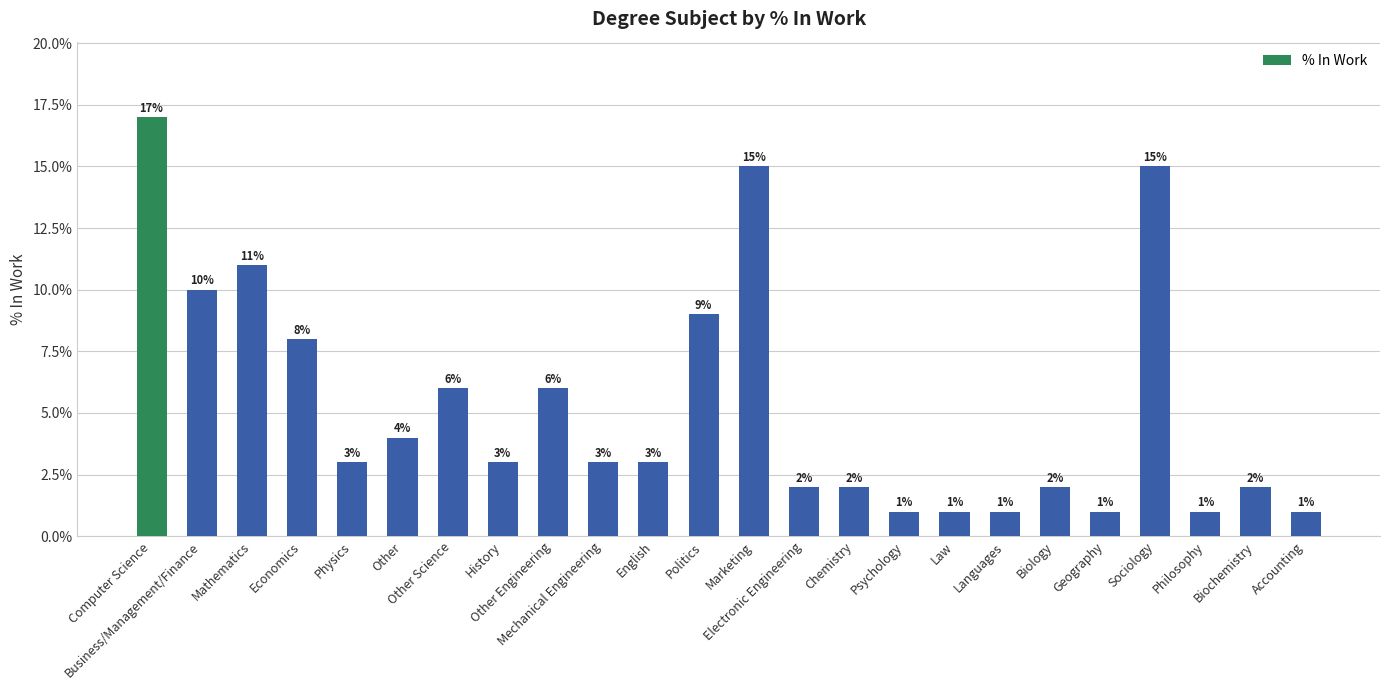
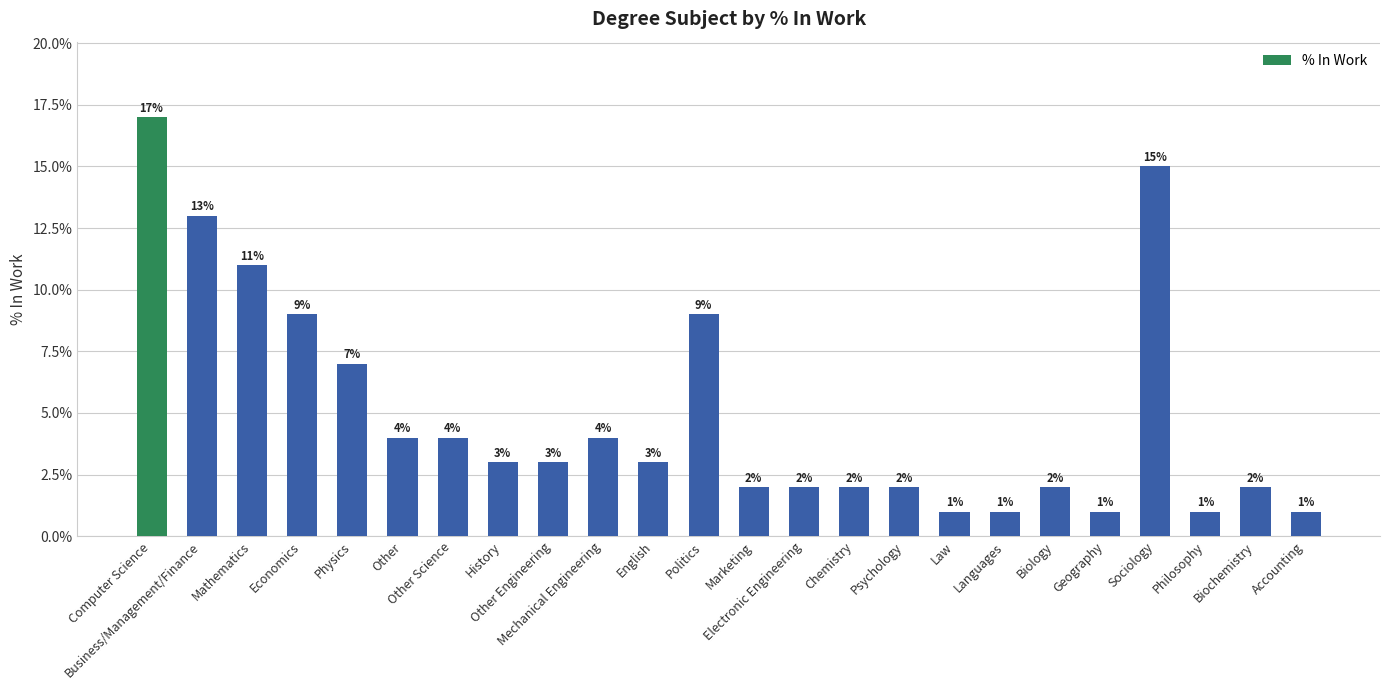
  {
    "Computer Science": "17%",
-   "Business/Management/Finance": "10%",
+   "Business/Management/Finance": "13%",
    "Mathematics": "11%",
-   "Economics": "8%",
-   "Physics": "3%",
+   "Economics": "9%",
+   "Physics": "7%",
    "Other": "4%",
-   "Other Science": "6%",
+   "Other Science": "4%",
    "History": "3%",
-   "Other Engineering": "6%",
-   "Mechanical Engineering": "3%",
+   "Other Engineering": "3%",
+   "Mechanical Engineering": "4%",
    "English": "3%",
    "Politics": "9%",
-   "Marketing": "15%",
+   "Marketing": "2%",
    "Electronic Engineering": "2%",
    "Chemistry": "2%",
-   "Psychology": "1%",
+   "Psychology": "2%",
    "Law": "1%",
    "Languages": "1%",
    "Biology": "2%",
    "Geography": "1%",
    "Sociology": "15%",
    "Philosophy": "1%",
    "Biochemistry": "2%",
    "Accounting": "1%"
  }
